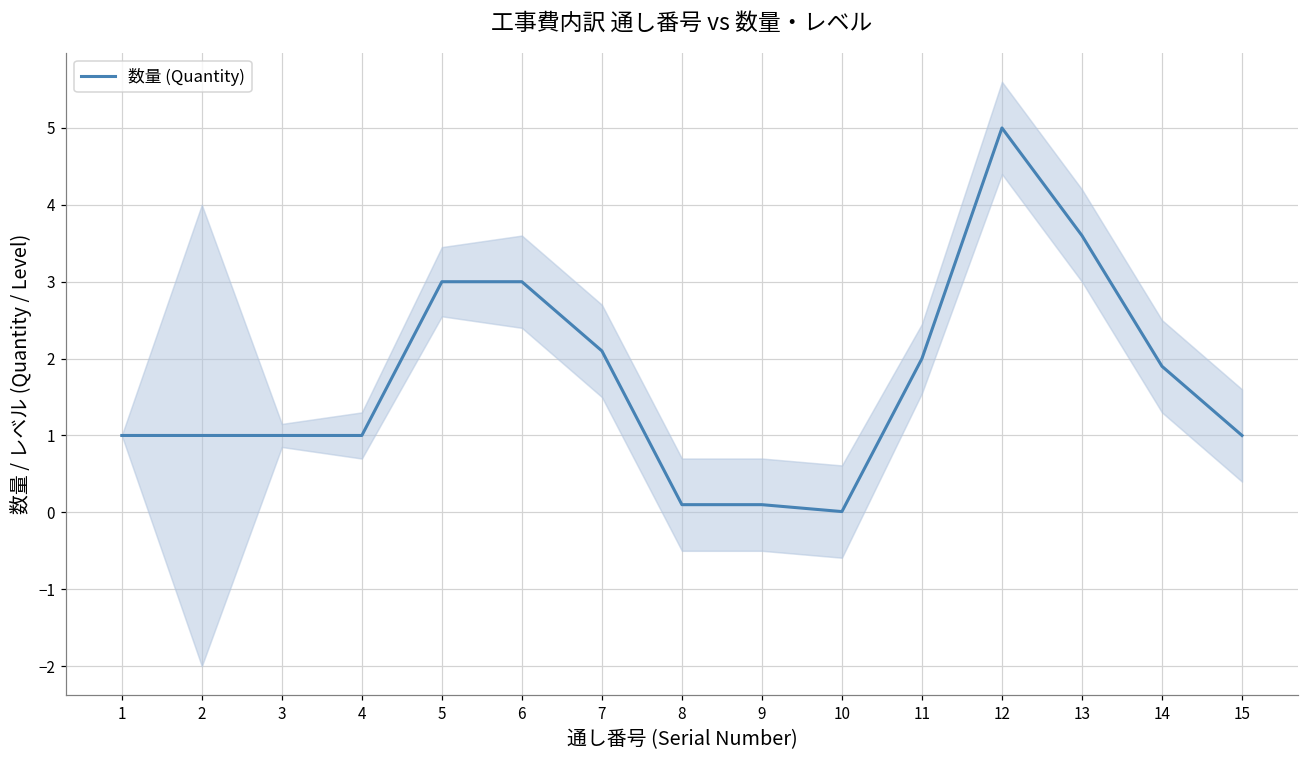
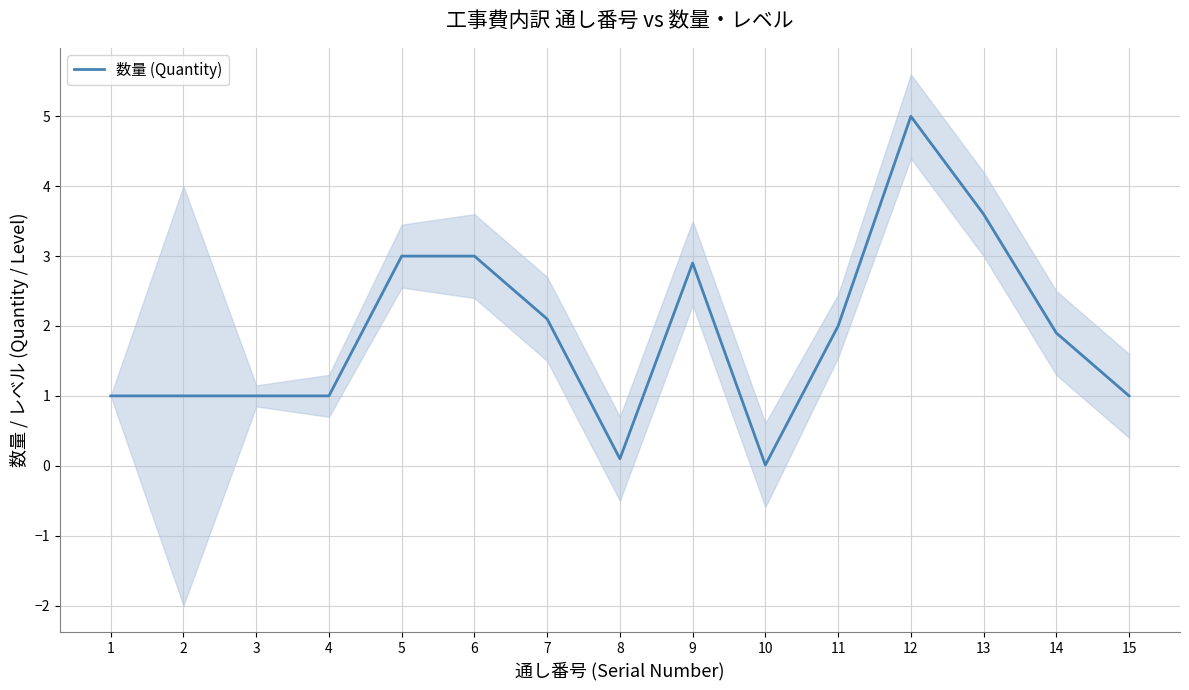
  {
    "数量 (Quantity)": {
      "2": 1.0,
      "3": 1.0,
      "4": 1.0,
      "5": 3.0,
      "6": 3.0,
      "7": 2.1,
      "8": 0.1,
-     "9": 0.1,
+     "9": 2.9,
      "10": 0.0,
      "11": 2.0,
      "12": 5.0,
      "13": 3.6,
      "14": 1.9,
      "15": 1.0
    }
  }
